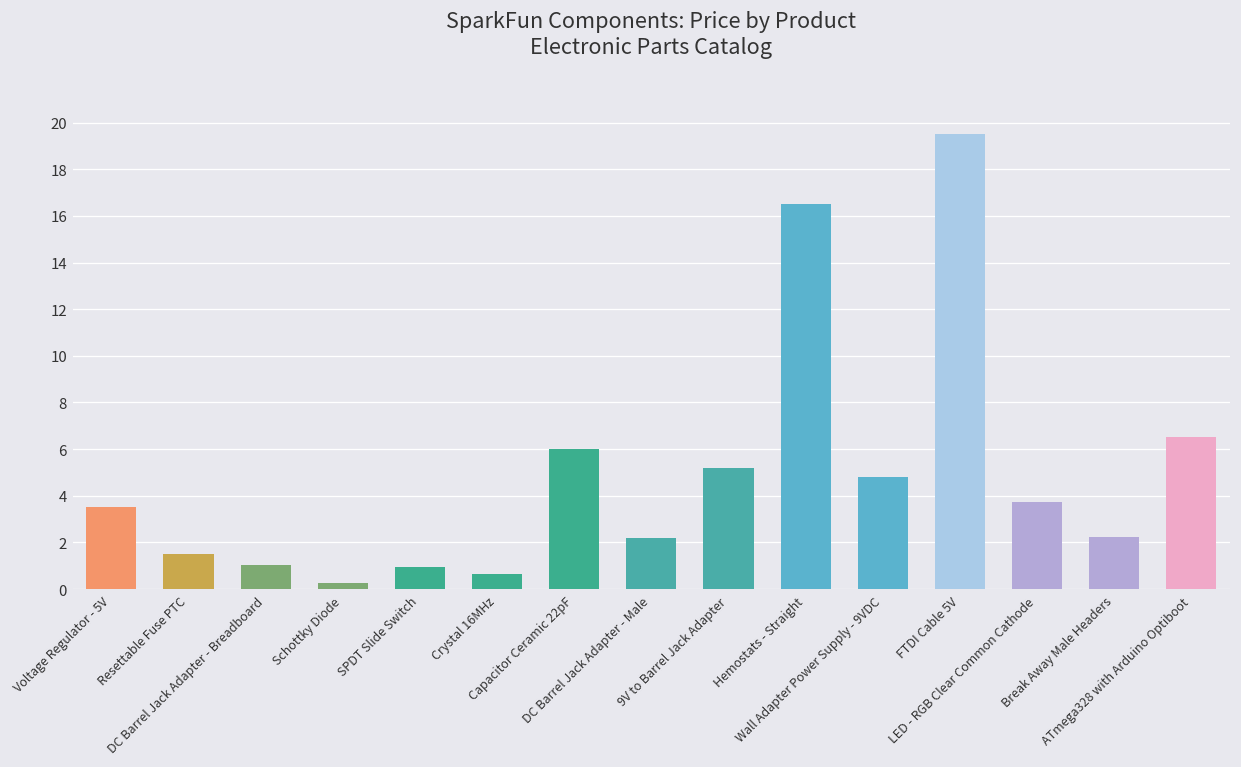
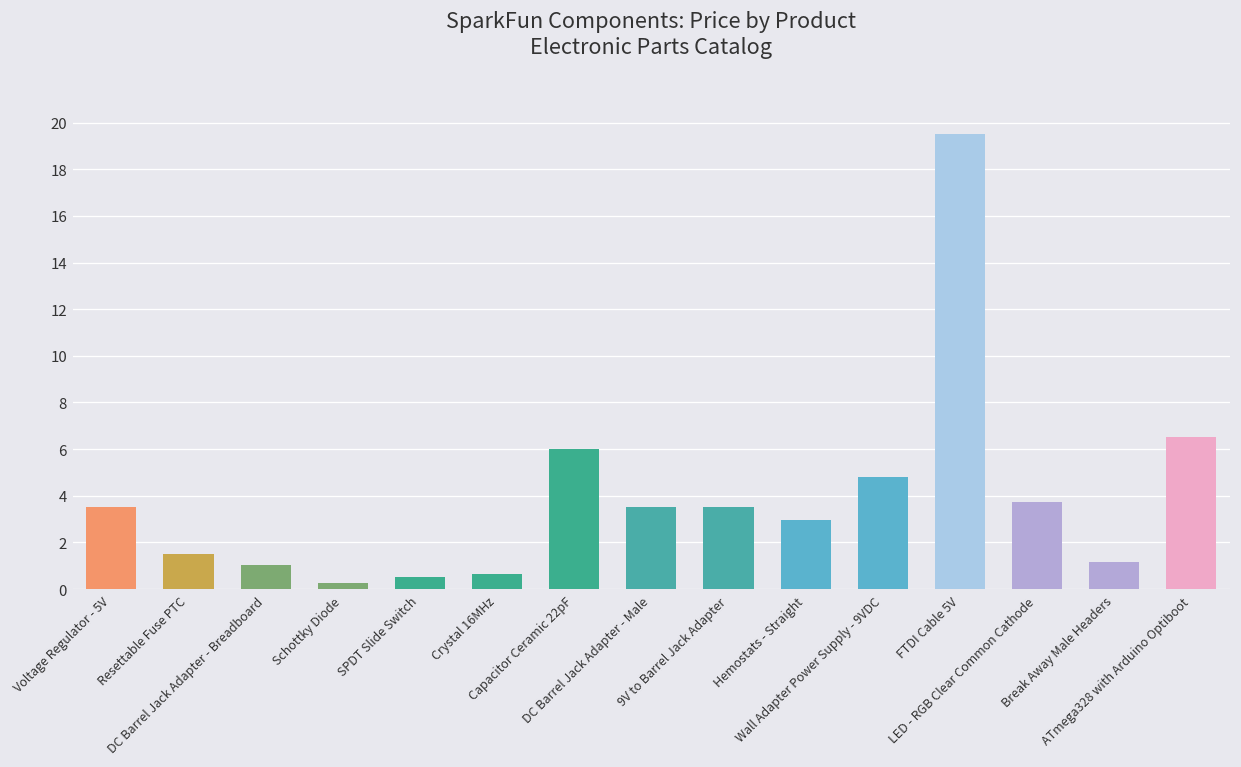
  {
    "Voltage Regulator - 5V": 3.5,
    "Resettable Fuse PTC": 1.5,
    "DC Barrel Jack Adapter - Breadboard": 1.1,
    "Schottky Diode": 0.3,
-   "SPDT Slide Switch": 1.0,
+   "SPDT Slide Switch": 0.5,
    "Crystal 16MHz": 0.6,
    "Capacitor Ceramic 22pF": 6.0,
-   "DC Barrel Jack Adapter - Male": 2.2,
-   "9V to Barrel Jack Adapter": 5.2,
-   "Hemostats - Straight": 16.5,
+   "DC Barrel Jack Adapter - Male": 3.5,
+   "9V to Barrel Jack Adapter": 3.5,
+   "Hemostats - Straight": 3.0,
    "Wall Adapter Power Supply - 9VDC": 4.8,
    "FTDI Cable 5V": 19.5,
    "LED - RGB Clear Common Cathode": 3.7,
-   "Break Away Male Headers": 2.3,
+   "Break Away Male Headers": 1.2,
    "ATmega328 with Arduino Optiboot": 6.5
  }
